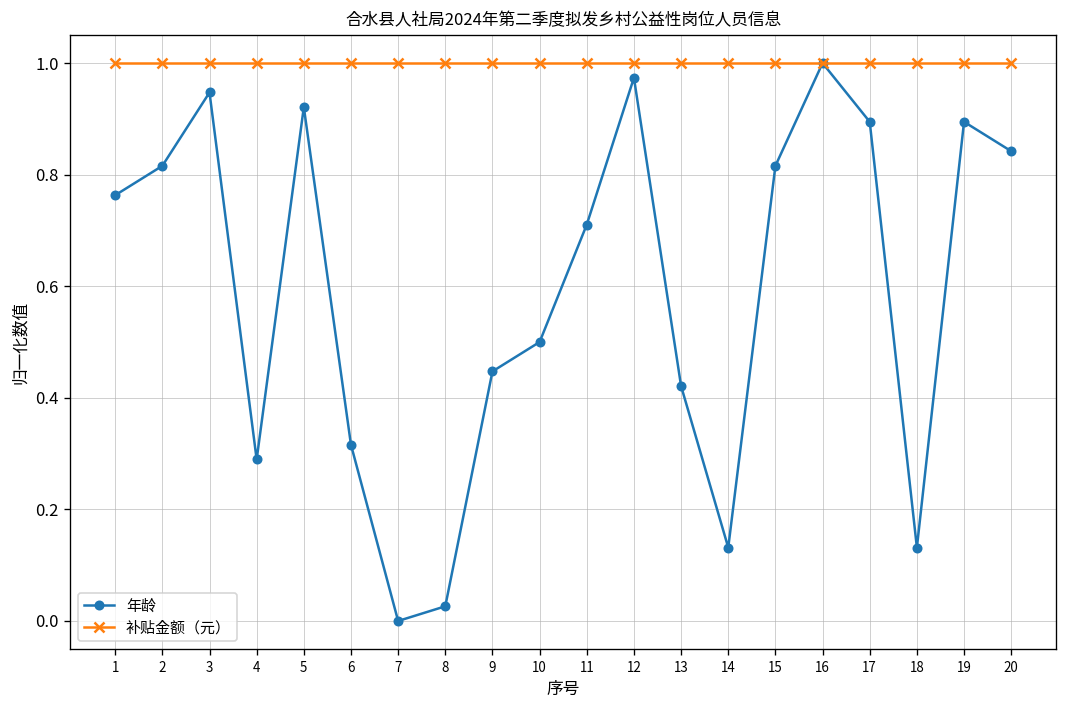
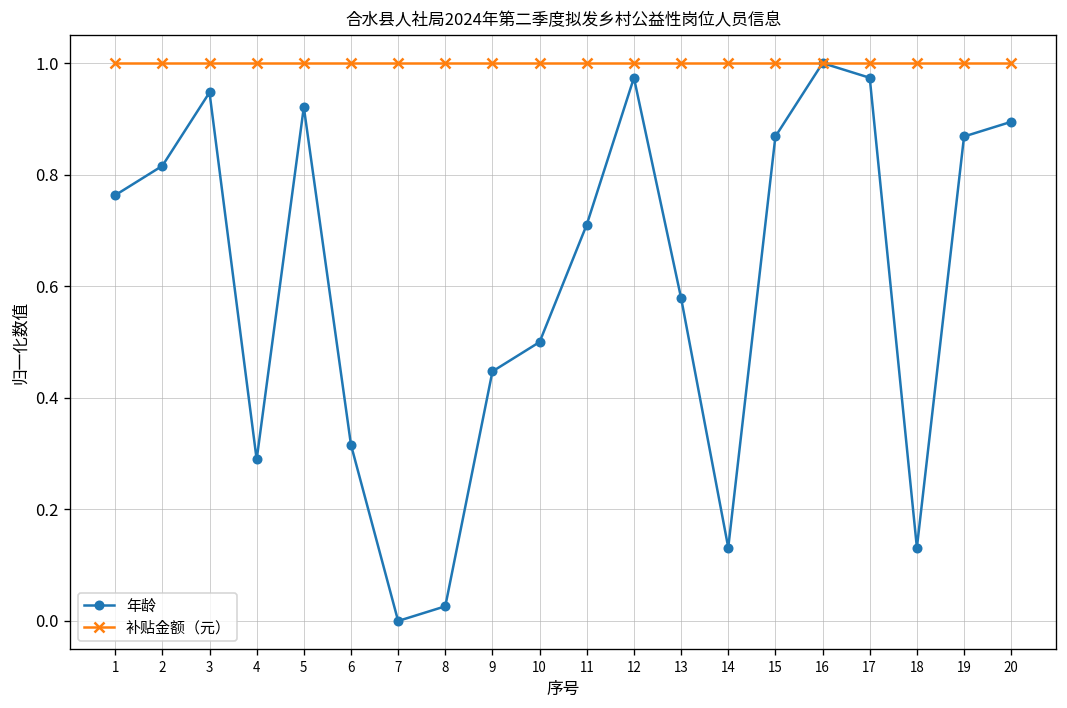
  {
    "年龄": {
      "1": 0.76,
      "2": 0.82,
      "3": 0.95,
      "4": 0.29,
      "5": 0.92,
      "6": 0.32,
      "7": 0.00,
      "8": 0.03,
      "9": 0.45,
      "10": 0.50,
      "11": 0.71,
      "12": 0.97,
-     "13": 0.42,
+     "13": 0.58,
      "14": 0.13,
-     "15": 0.82,
-     "17": 0.89,
+     "15": 0.87,
+     "17": 0.97,
      "18": 0.13,
-     "19": 0.89,
-     "20": 0.84
+     "19": 0.87,
+     "20": 0.89
    },
    "补贴金额（元）": {
      "1": 1.00,
      "2": 1.00,
      "3": 1.00,
      "4": 1.00,
      "5": 1.00,
      "6": 1.00,
      "7": 1.00,
      "8": 1.00,
      "9": 1.00,
      "10": 1.00,
      "11": 1.00,
      "12": 1.00,
      "13": 1.00,
      "14": 1.00,
      "15": 1.00,
      "17": 1.00,
      "18": 1.00,
      "19": 1.00,
      "20": 1.00
    }
  }
